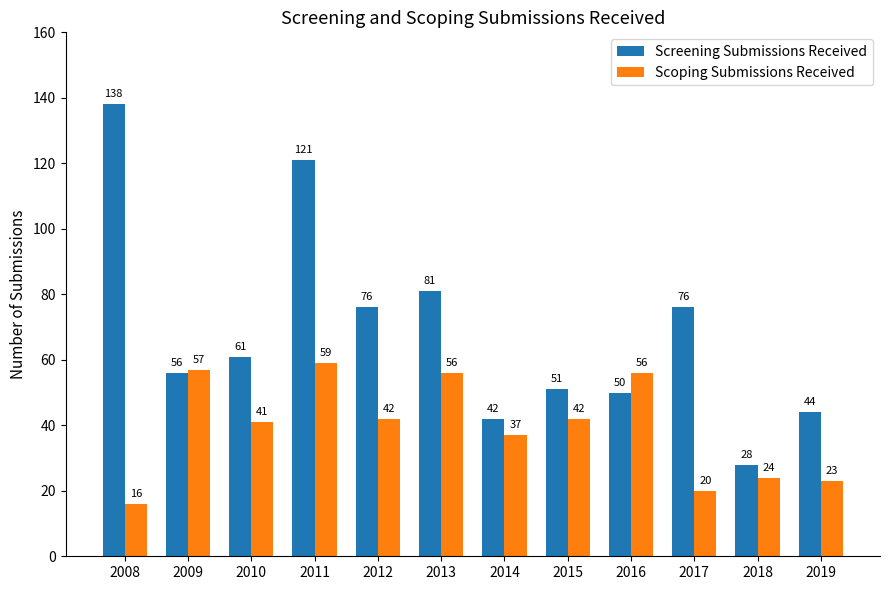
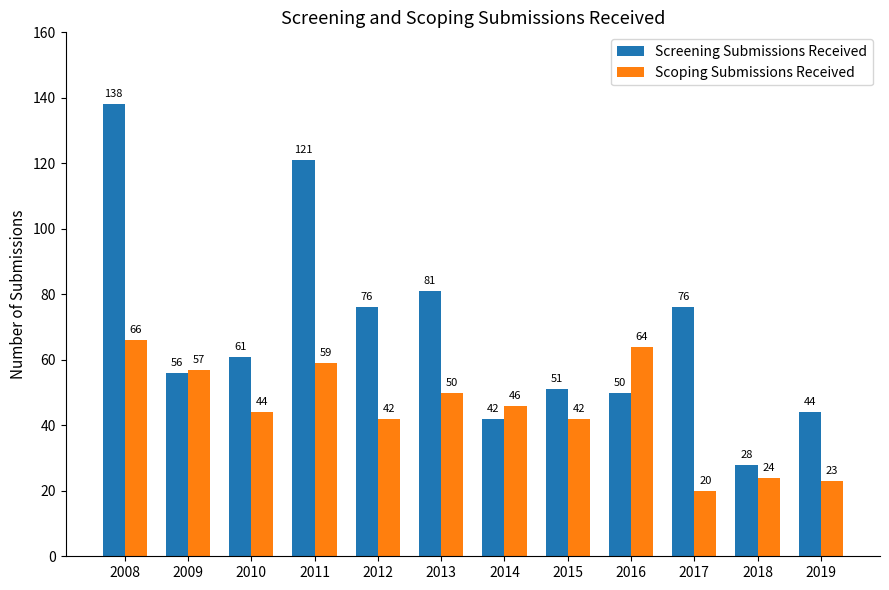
  {
    "Screening Submissions Received": {
      "2008": 138,
      "2009": 56,
      "2010": 61,
      "2011": 121,
      "2012": 76,
      "2013": 81,
      "2014": 42,
      "2015": 51,
      "2016": 50,
      "2017": 76,
      "2018": 28,
      "2019": 44
    },
    "Scoping Submissions Received": {
-     "2008": 16,
+     "2008": 66,
      "2009": 57,
-     "2010": 41,
+     "2010": 44,
      "2011": 59,
      "2012": 42,
-     "2013": 56,
-     "2014": 37,
+     "2013": 50,
+     "2014": 46,
      "2015": 42,
-     "2016": 56,
+     "2016": 64,
      "2017": 20,
      "2018": 24,
      "2019": 23
    }
  }
